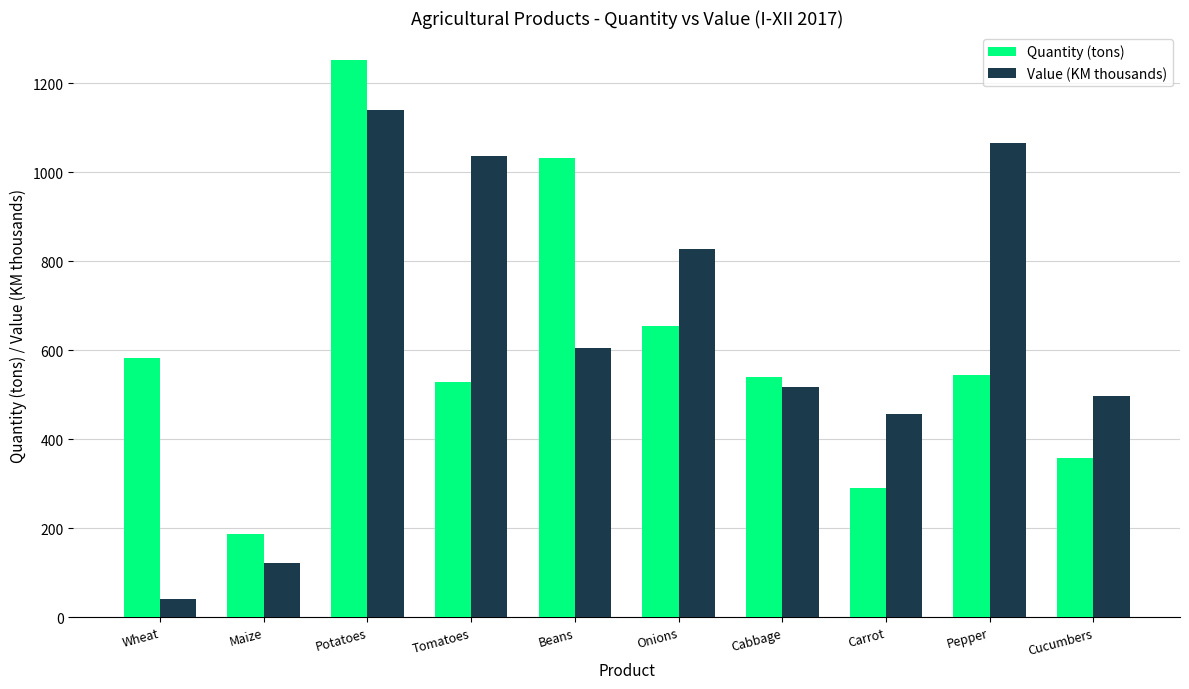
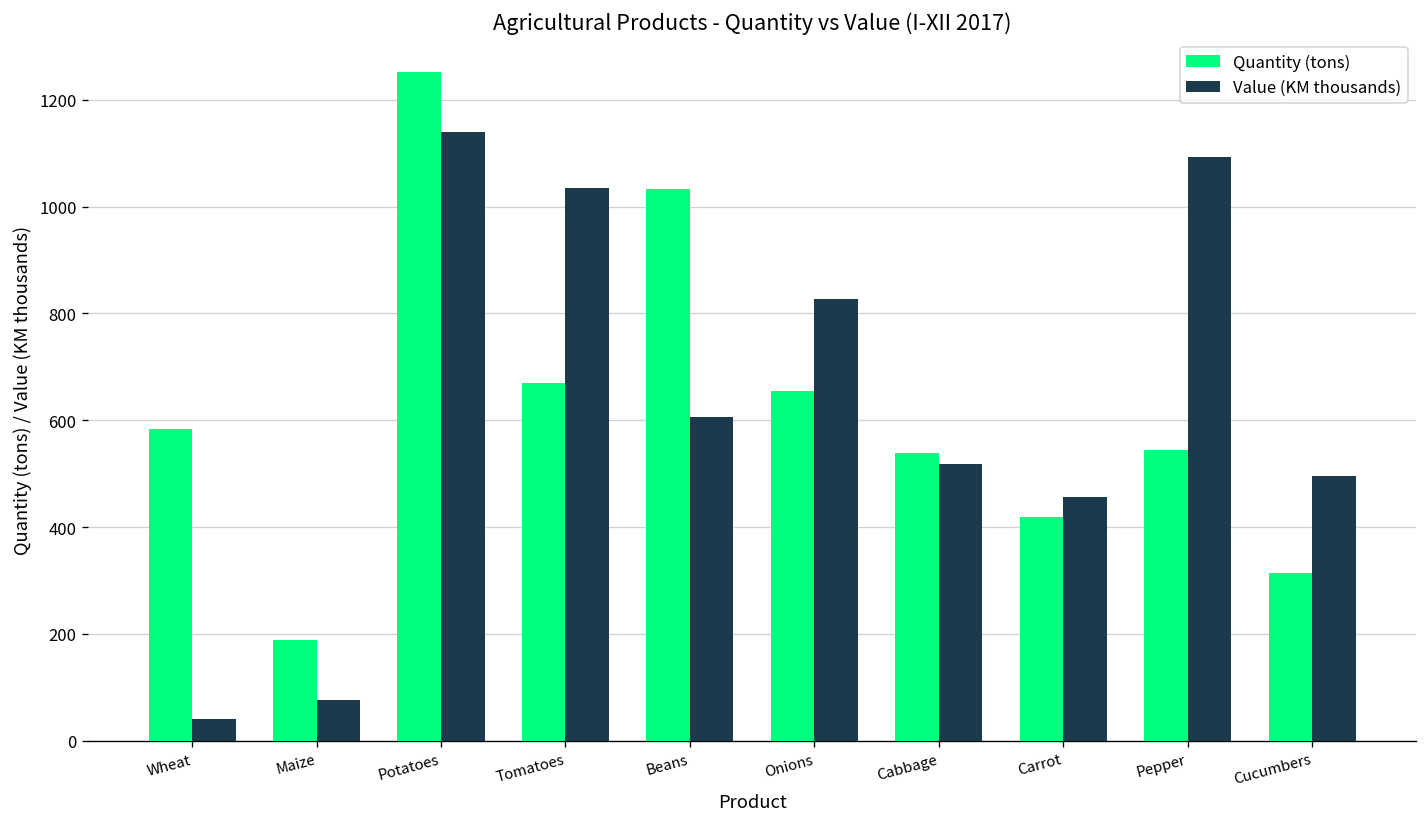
  {
    "Quantity (tons)": {
      "Wheat": 580,
      "Maize": 190,
      "Potatoes": 1250,
-     "Tomatoes": 530,
+     "Tomatoes": 670,
      "Beans": 1030,
      "Onions": 650,
      "Cabbage": 540,
-     "Carrot": 290,
+     "Carrot": 420,
      "Pepper": 540,
-     "Cucumbers": 360
+     "Cucumbers": 310
    },
    "Value (KM thousands)": {
      "Wheat": 40,
-     "Maize": 120,
+     "Maize": 80,
      "Potatoes": 1140,
      "Tomatoes": 1040,
      "Beans": 610,
      "Onions": 830,
      "Cabbage": 520,
      "Carrot": 460,
-     "Pepper": 1060,
+     "Pepper": 1090,
      "Cucumbers": 500
    }
  }
